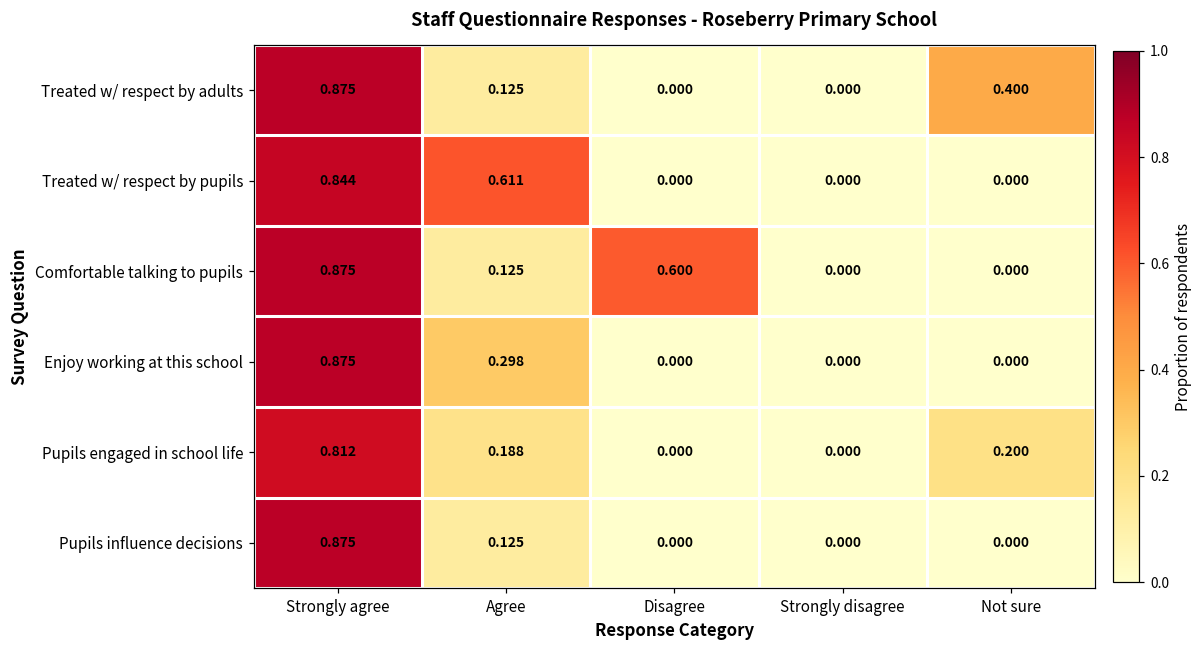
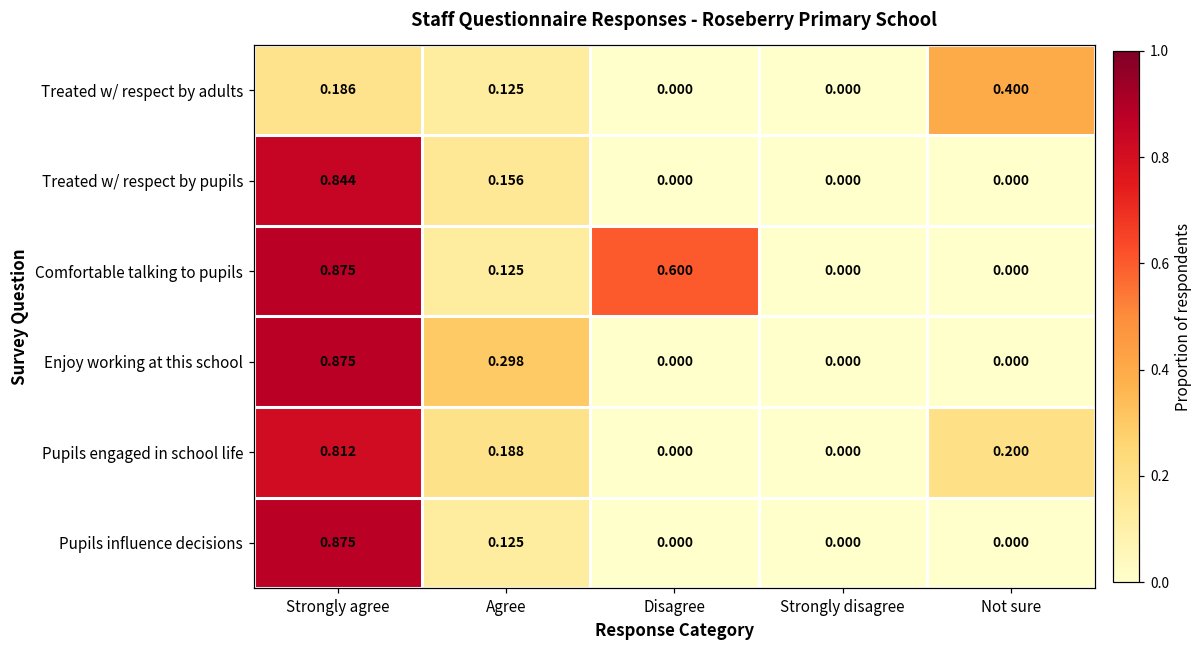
  {
    "Treated w/ respect by adults": {
-     "Strongly agree": 0.875,
+     "Strongly agree": 0.186,
      "Agree": 0.125,
      "Disagree": 0.000,
      "Strongly disagree": 0.000,
      "Not sure": 0.400
    },
    "Treated w/ respect by pupils": {
      "Strongly agree": 0.844,
-     "Agree": 0.611,
+     "Agree": 0.156,
      "Disagree": 0.000,
      "Strongly disagree": 0.000,
      "Not sure": 0.000
    },
    "Comfortable talking to pupils": {
      "Strongly agree": 0.875,
      "Agree": 0.125,
      "Disagree": 0.600,
      "Strongly disagree": 0.000,
      "Not sure": 0.000
    },
    "Enjoy working at this school": {
      "Strongly agree": 0.875,
      "Agree": 0.298,
      "Disagree": 0.000,
      "Strongly disagree": 0.000,
      "Not sure": 0.000
    },
    "Pupils engaged in school life": {
      "Strongly agree": 0.812,
      "Agree": 0.188,
      "Disagree": 0.000,
      "Strongly disagree": 0.000,
      "Not sure": 0.200
    },
    "Pupils influence decisions": {
      "Strongly agree": 0.875,
      "Agree": 0.125,
      "Disagree": 0.000,
      "Strongly disagree": 0.000,
      "Not sure": 0.000
    }
  }
